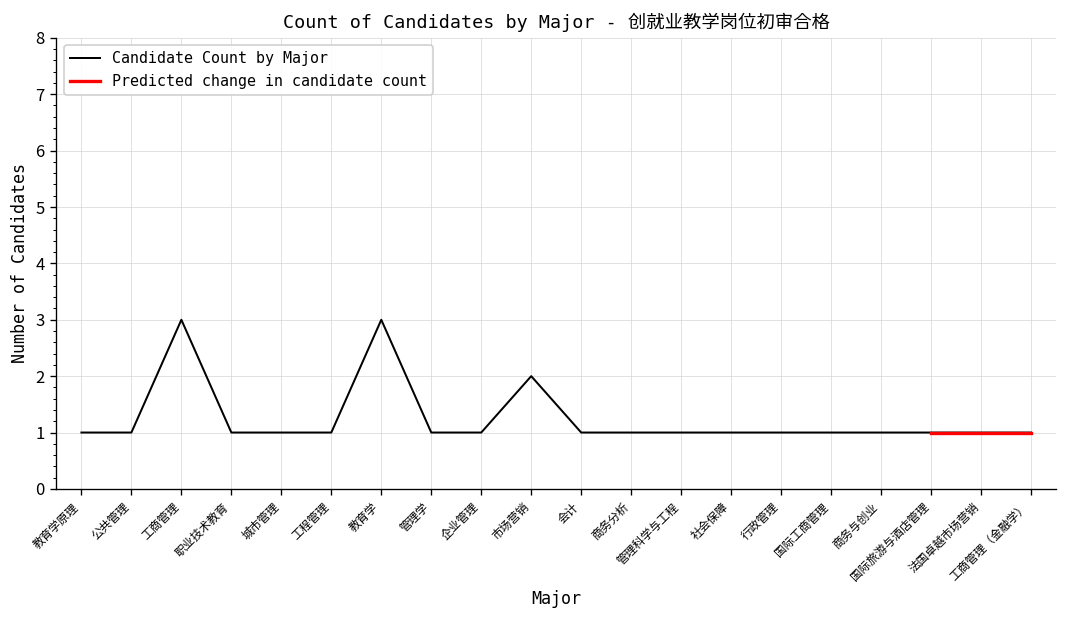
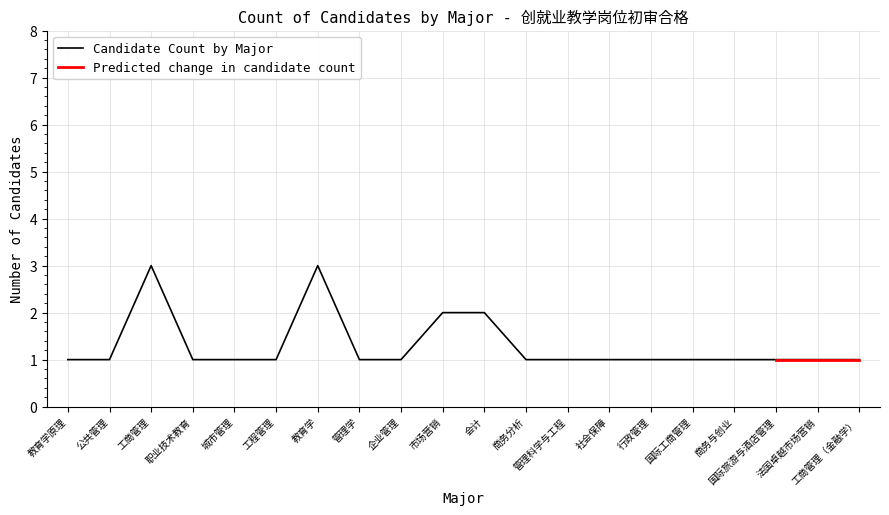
  {
    "Candidate Count by Major": {
      "教育学原理": 1,
      "公共管理": 1,
      "工商管理": 3,
      "职业技术教育": 1,
      "城市管理": 1,
      "工程管理": 1,
      "教育学": 3,
      "管理学": 1,
      "企业管理": 1,
      "市场营销": 2,
-     "会计": 1,
+     "会计": 2,
      "商务分析": 1,
      "管理科学与工程": 1,
      "社会保障": 1,
      "行政管理": 1,
      "国际工商管理": 1,
      "商务与创业": 1
    }
  }
